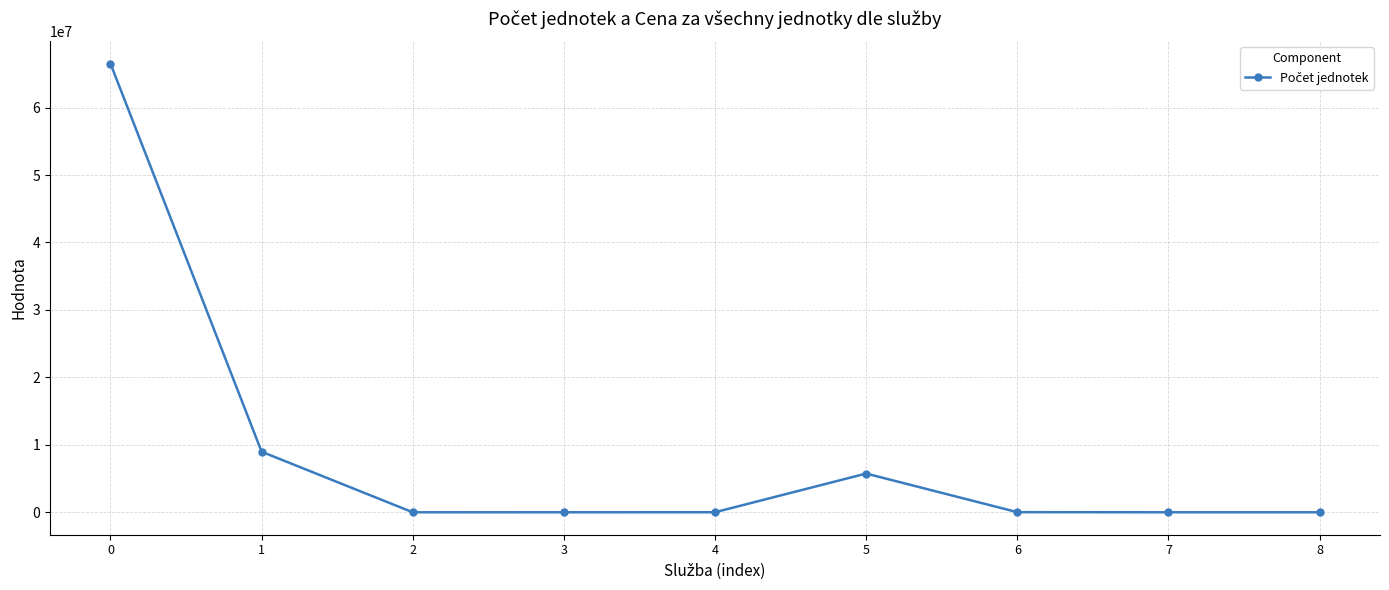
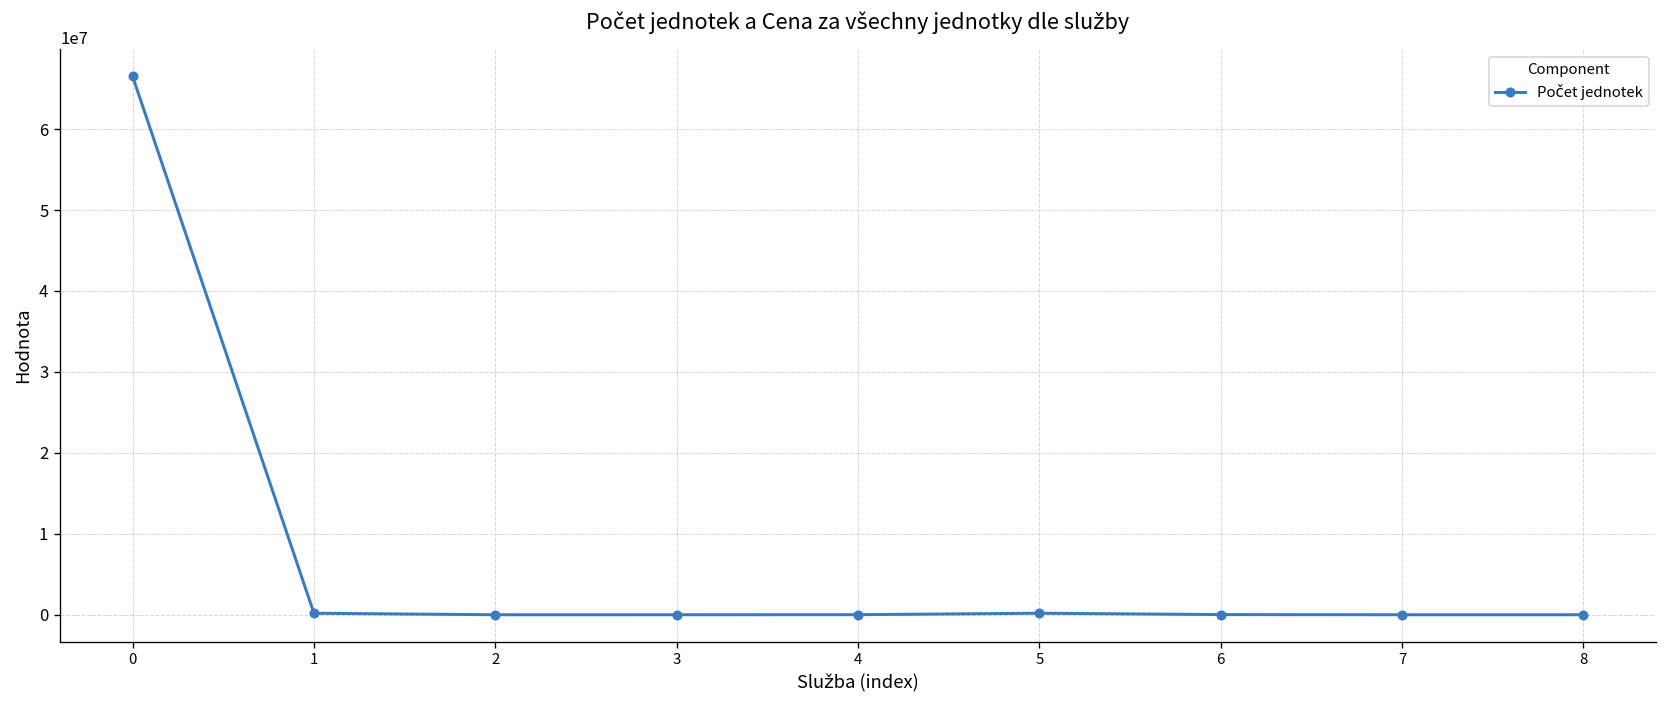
  {
    "0": 67000000,
-   "1": 9000000,
+   "1": 0,
    "2": 0,
    "3": 0,
    "4": 0,
-   "5": 6000000,
+   "5": 0,
    "6": 0,
    "7": 0,
    "8": 0
  }
